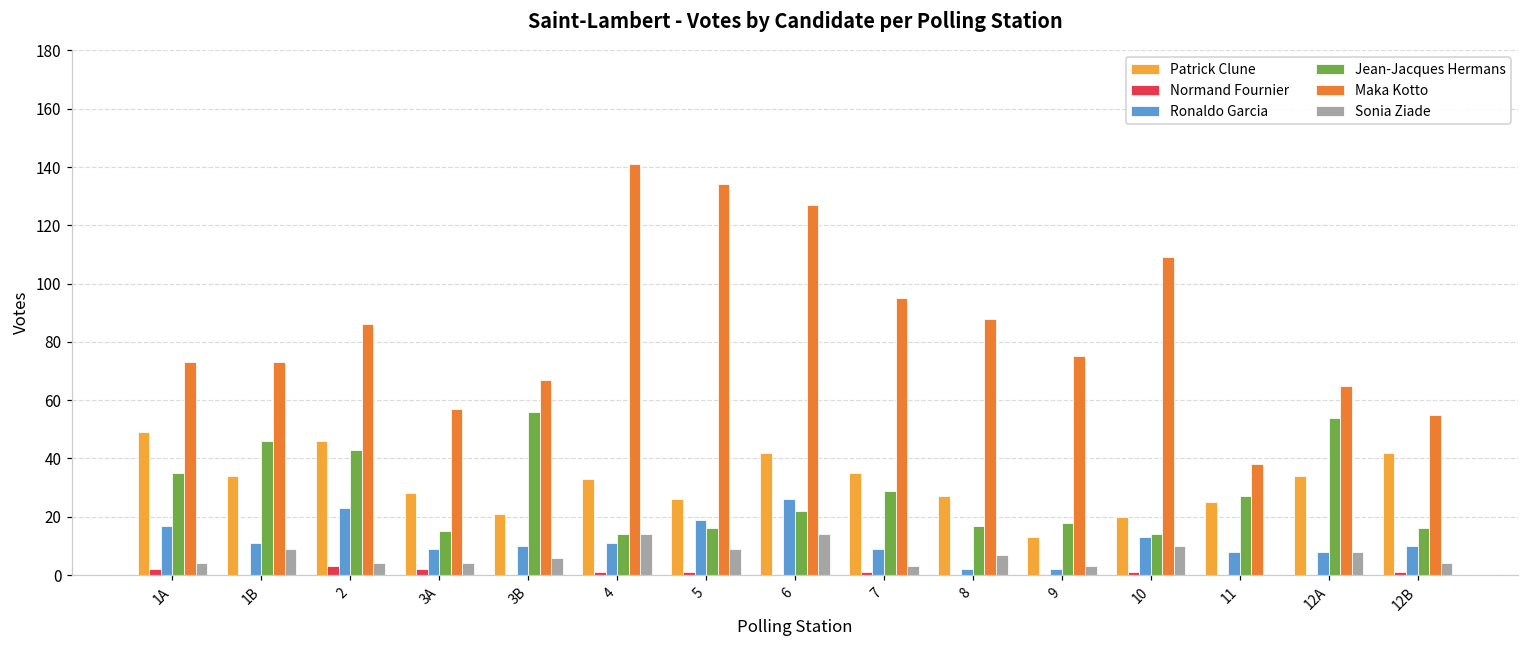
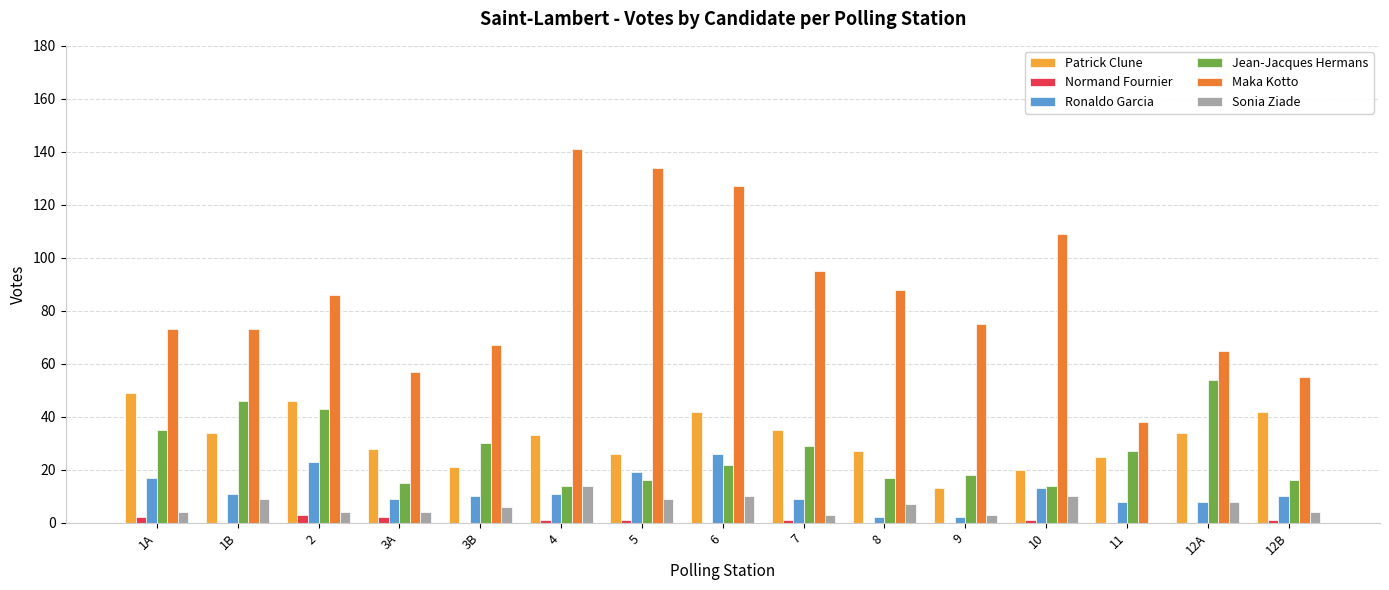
  {
    "Normand Fournier": {
      "1A": 2,
      "1B": 0,
      "2": 3,
      "3A": 2,
      "3B": 0,
      "4": 1,
      "5": 1,
      "6": 0,
      "7": 1,
      "8": 0,
      "9": 0,
      "10": 1,
      "11": 0,
      "12A": 0,
      "12B": 1
    },
    "Ronaldo Garcia": {
      "1A": 17,
      "1B": 11,
      "2": 23,
      "3A": 9,
      "3B": 10,
      "4": 11,
      "5": 19,
      "6": 26,
      "7": 9,
      "8": 2,
      "9": 2,
      "10": 13,
      "11": 8,
      "12A": 8,
      "12B": 10
    },
    "Jean-Jacques Hermans": {
      "1A": 35,
      "1B": 46,
      "2": 43,
      "3A": 15,
-     "3B": 56,
+     "3B": 30,
      "4": 14,
      "5": 16,
      "6": 22,
      "7": 29,
      "8": 17,
      "9": 18,
      "10": 14,
      "11": 27,
      "12A": 54,
      "12B": 16
    },
    "Sonia Ziade": {
      "1A": 4,
      "1B": 9,
      "2": 4,
      "3A": 4,
      "3B": 6,
      "4": 14,
      "5": 9,
-     "6": 14,
+     "6": 10,
      "7": 3,
      "8": 7,
      "9": 3,
      "10": 10,
      "11": 0,
      "12A": 8,
      "12B": 4
    }
  }
